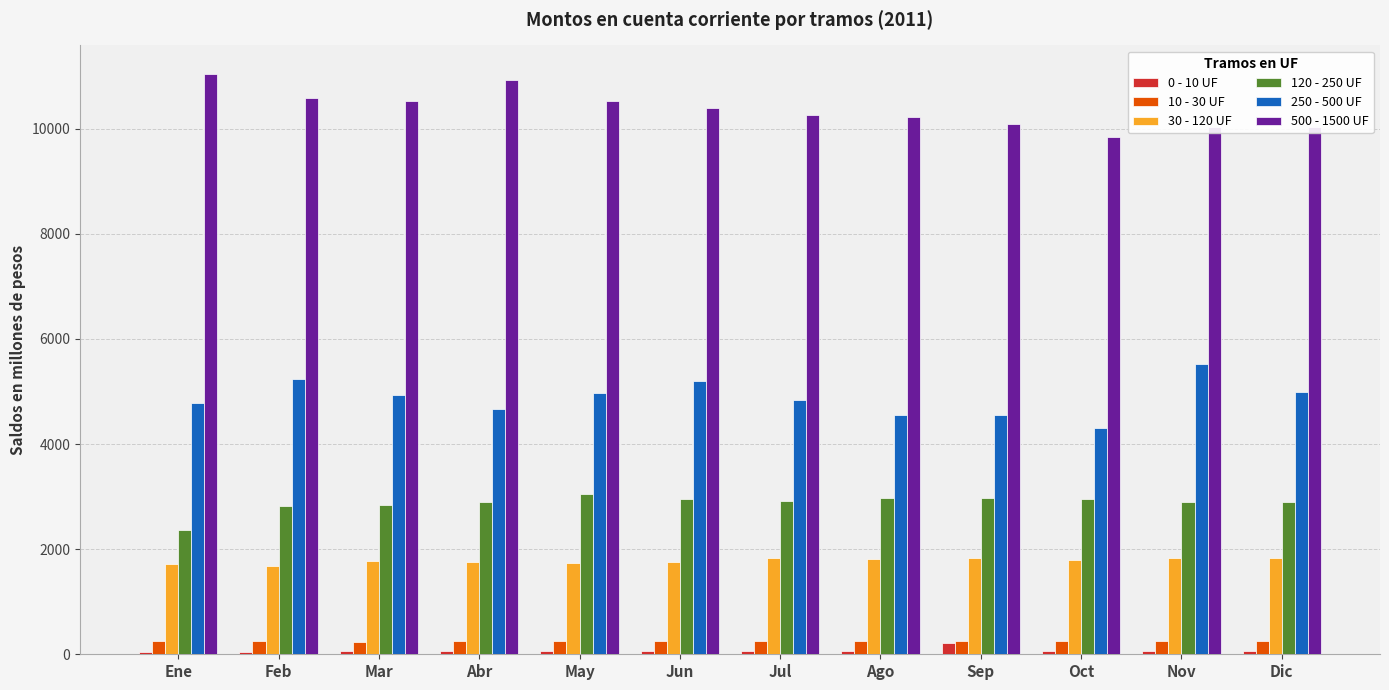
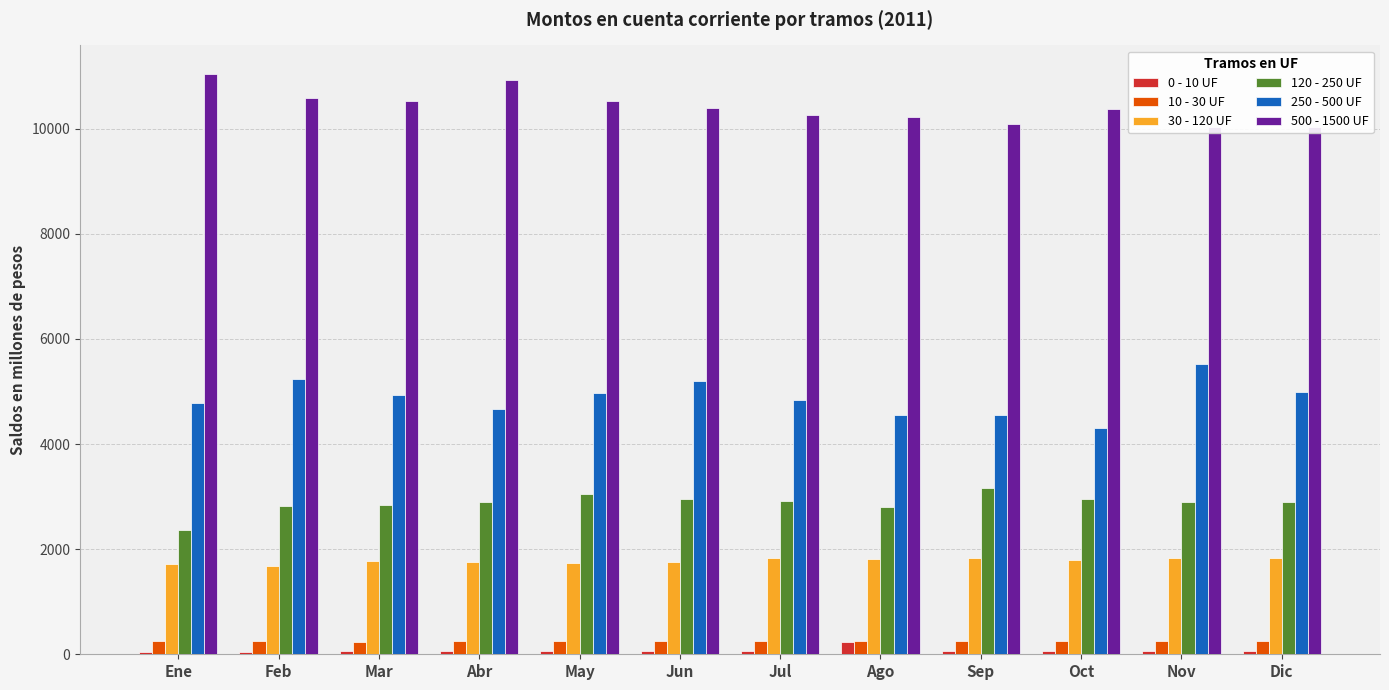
  {
    "0 - 10 UF": {
      "Ene": 100,
      "Feb": 100,
      "Mar": 100,
      "Abr": 100,
      "May": 100,
      "Jun": 100,
      "Jul": 100,
-     "Ago": 100,
-     "Sep": 200,
+     "Ago": 200,
+     "Sep": 100,
      "Oct": 100,
      "Nov": 100,
      "Dic": 100
    },
    "10 - 30 UF": {
      "Ene": 200,
      "Feb": 300,
      "Mar": 200,
      "Abr": 300,
      "May": 300,
      "Jun": 200,
      "Jul": 200,
      "Ago": 200,
      "Sep": 200,
      "Oct": 300,
      "Nov": 300,
      "Dic": 300
    },
    "30 - 120 UF": {
      "Ene": 1700,
      "Feb": 1700,
      "Mar": 1800,
      "Abr": 1800,
      "May": 1700,
      "Jun": 1800,
      "Jul": 1800,
      "Ago": 1800,
      "Sep": 1800,
      "Oct": 1800,
      "Nov": 1800,
      "Dic": 1800
    },
    "120 - 250 UF": {
      "Ene": 2400,
      "Feb": 2800,
      "Mar": 2800,
      "Abr": 2900,
      "May": 3000,
      "Jun": 2900,
      "Jul": 2900,
-     "Ago": 3000,
-     "Sep": 3000,
+     "Ago": 2800,
+     "Sep": 3200,
      "Oct": 3000,
      "Nov": 2900,
      "Dic": 2900
    },
    "250 - 500 UF": {
      "Ene": 4800,
      "Feb": 5200,
      "Mar": 4900,
      "Abr": 4700,
      "May": 5000,
      "Jun": 5200,
      "Jul": 4800,
      "Ago": 4500,
      "Sep": 4600,
      "Oct": 4300,
      "Nov": 5500,
      "Dic": 5000
    },
    "500 - 1500 UF": {
      "Ene": 11000,
      "Feb": 10600,
      "Mar": 10500,
      "Abr": 10900,
      "May": 10500,
      "Jun": 10400,
      "Jul": 10300,
      "Ago": 10200,
      "Sep": 10100,
-     "Oct": 9800
+     "Oct": 10400
    }
  }
